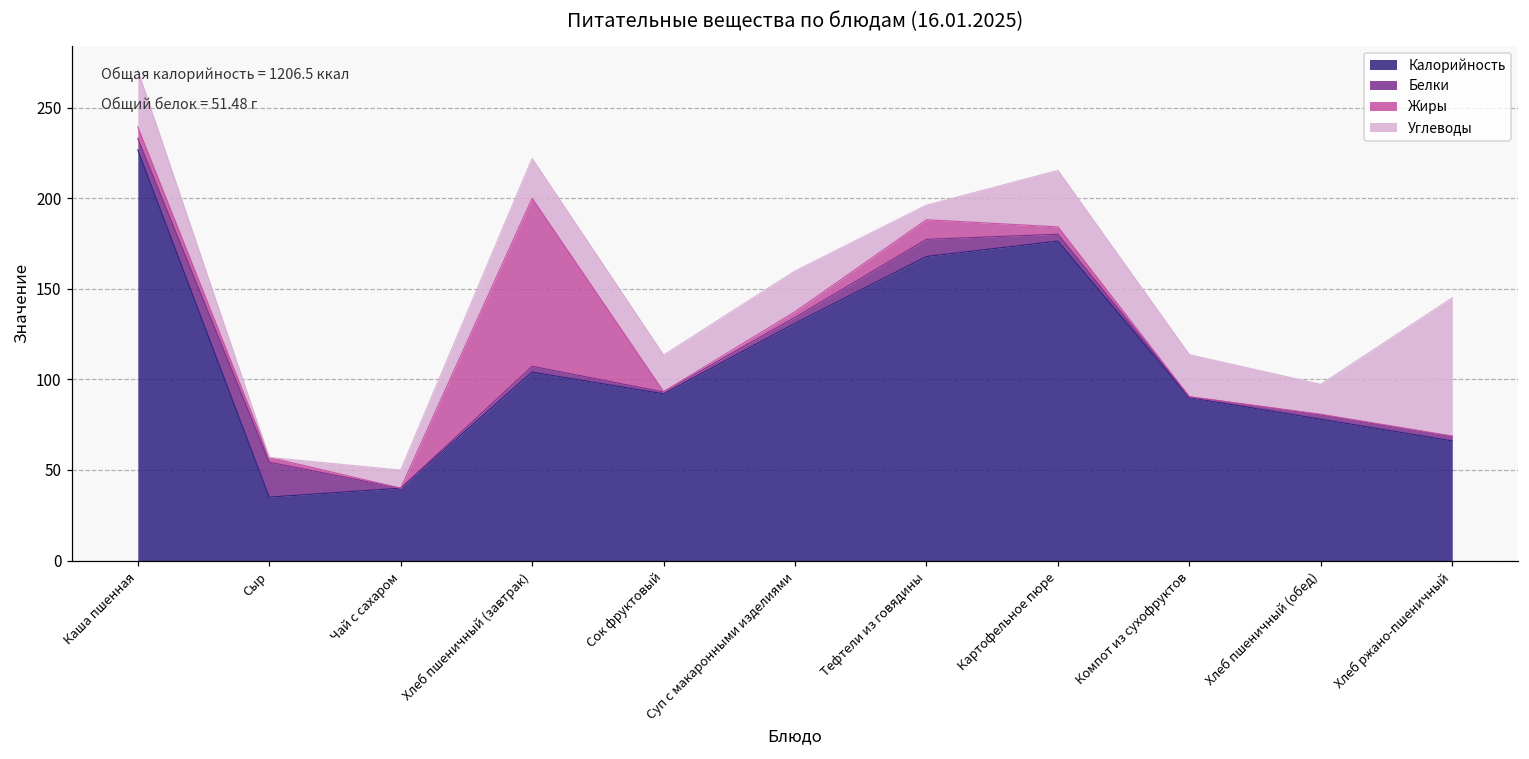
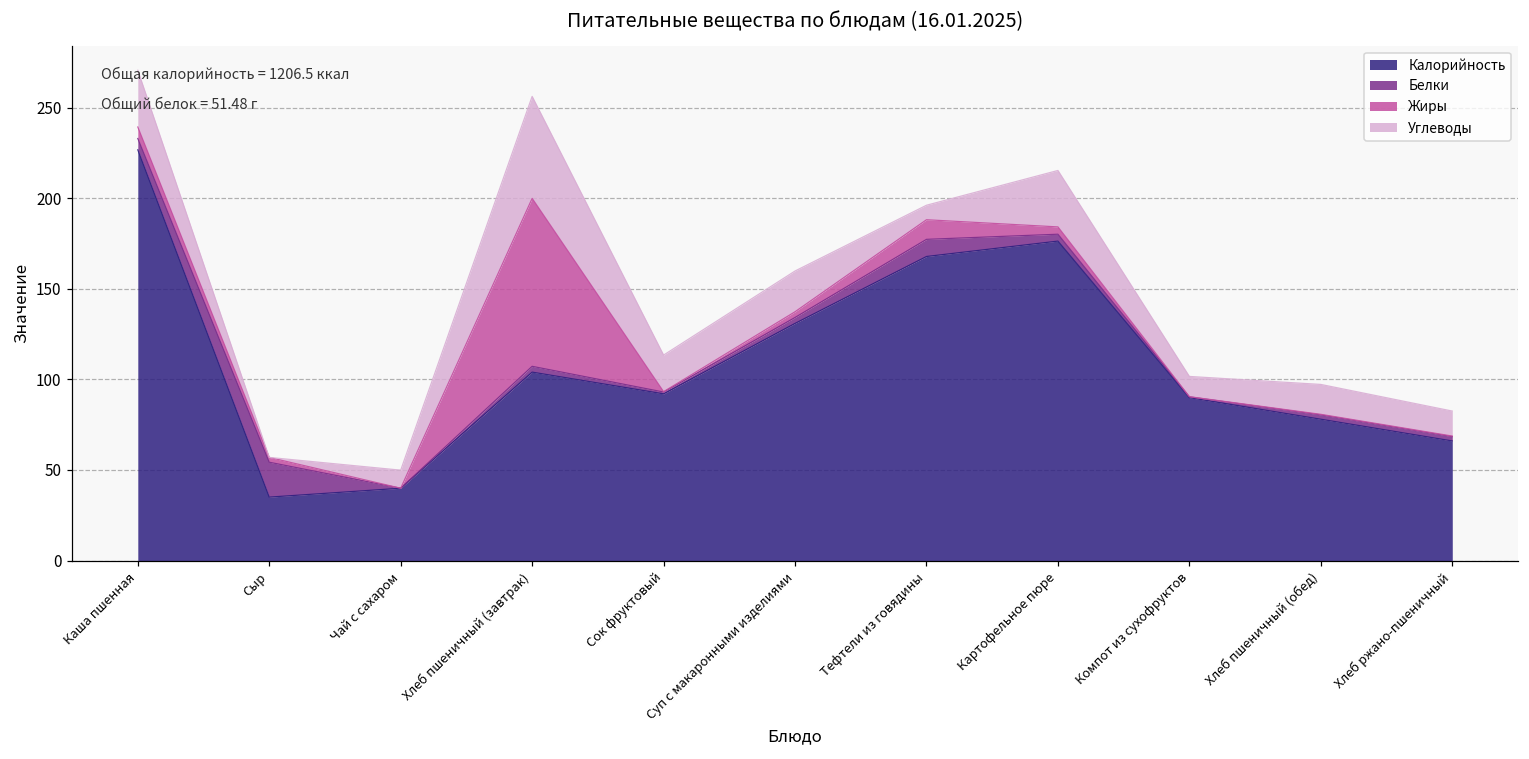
  {
    "Калорийность": {
      "Каша пшенная": 227,
      "Сыр": 35,
      "Хлеб пшеничный (завтрак)": 104,
      "Суп с макаронными изделиями": 131,
      "Тефтели из говядины": 168,
      "Картофельное пюре": 176,
      "Хлеб пшеничный (обед)": 78,
      "Хлеб ржано-пшеничный": 66
    },
    "Белки": {
      "Каша пшенная": 6,
      "Сыр": 19,
      "Хлеб пшеничный (завтрак)": 3,
      "Суп с макаронными изделиями": 3,
      "Тефтели из говядины": 9,
      "Картофельное пюре": 4
    },
    "Жиры": {
      "Хлеб пшеничный (завтрак)": 93,
      "Суп с макаронными изделиями": 3,
      "Тефтели из говядины": 11,
      "Картофельное пюре": 4
    },
    "Углеводы": {
      "Чай с сахаром": 10,
-     "Хлеб пшеничный (завтрак)": 22,
+     "Хлеб пшеничный (завтрак)": 56,
      "Сок фруктовый": 20,
      "Суп с макаронными изделиями": 23,
      "Тефтели из говядины": 8,
      "Картофельное пюре": 31,
-     "Компот из сухофруктов": 23,
+     "Компот из сухофруктов": 11,
      "Хлеб пшеничный (обед)": 17,
-     "Хлеб ржано-пшеничный": 76
+     "Хлеб ржано-пшеничный": 14
    }
  }
